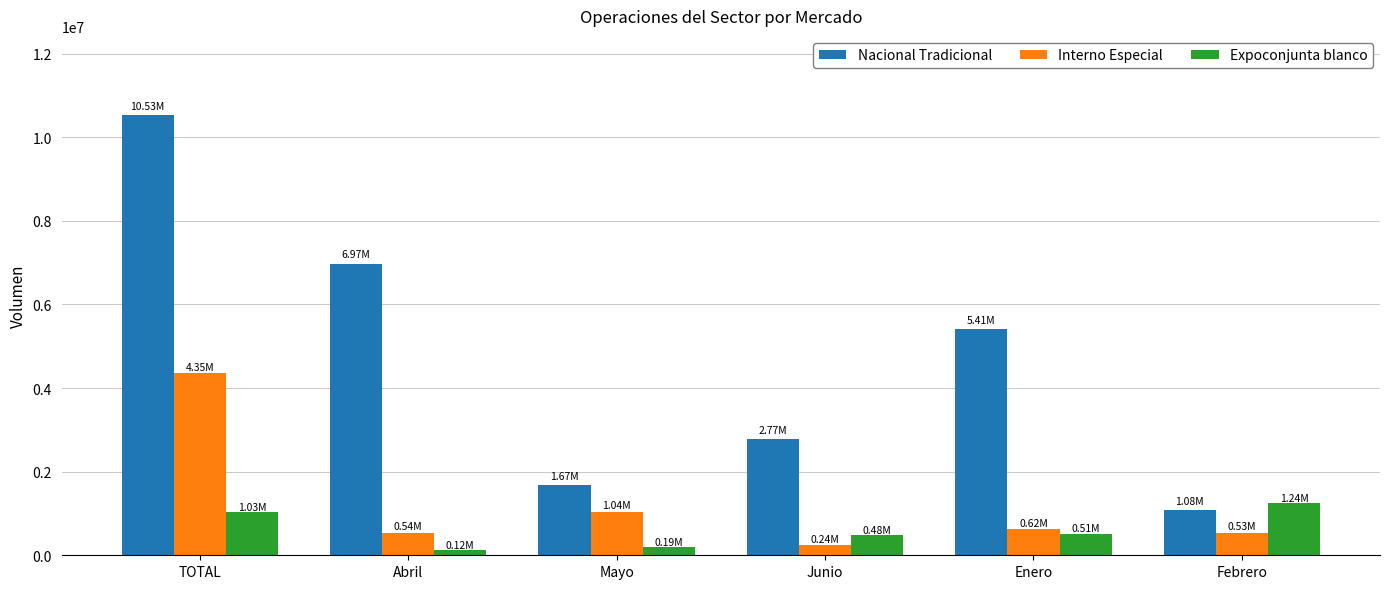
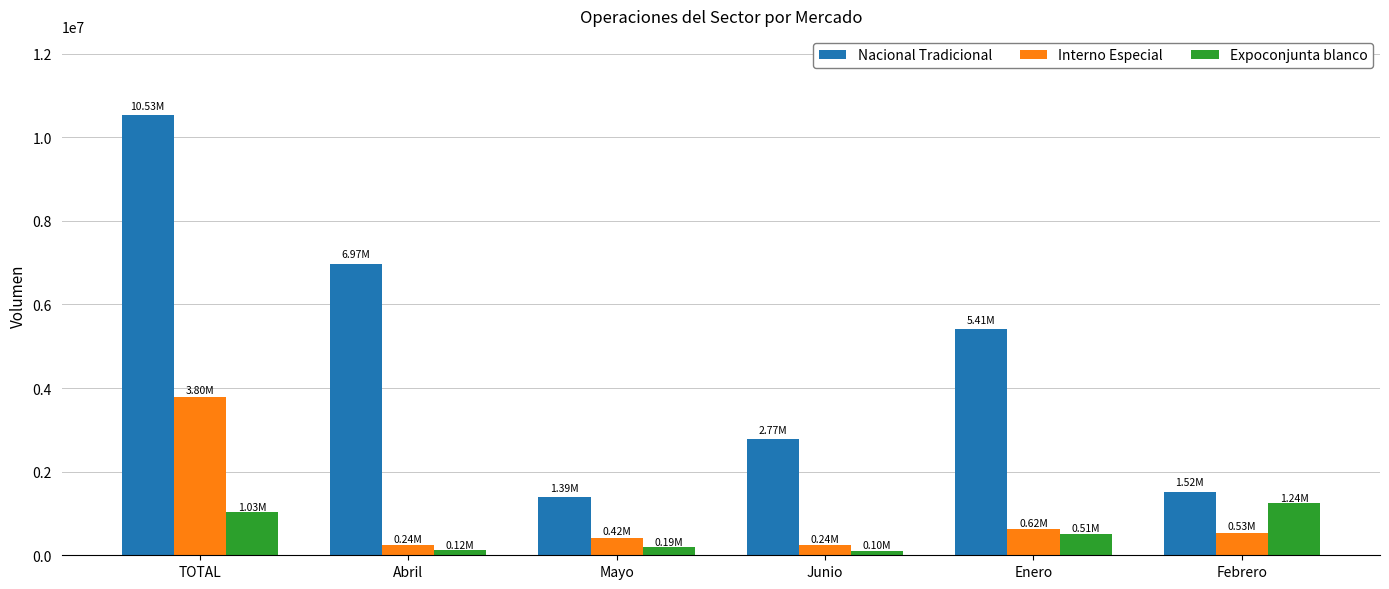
  {
    "Nacional Tradicional": {
      "TOTAL": "10.53M",
      "Abril": "6.97M",
-     "Mayo": "1.67M",
+     "Mayo": "1.39M",
      "Junio": "2.77M",
      "Enero": "5.41M",
-     "Febrero": "1.08M"
+     "Febrero": "1.52M"
    },
    "Interno Especial": {
-     "TOTAL": "4.35M",
-     "Abril": "0.54M",
-     "Mayo": "1.04M",
+     "TOTAL": "3.80M",
+     "Abril": "0.24M",
+     "Mayo": "0.42M",
      "Junio": "0.24M",
      "Enero": "0.62M",
      "Febrero": "0.53M"
    },
    "Expoconjunta blanco": {
      "TOTAL": "1.03M",
      "Abril": "0.12M",
      "Mayo": "0.19M",
-     "Junio": "0.48M",
+     "Junio": "0.10M",
      "Enero": "0.51M",
      "Febrero": "1.24M"
    }
  }
